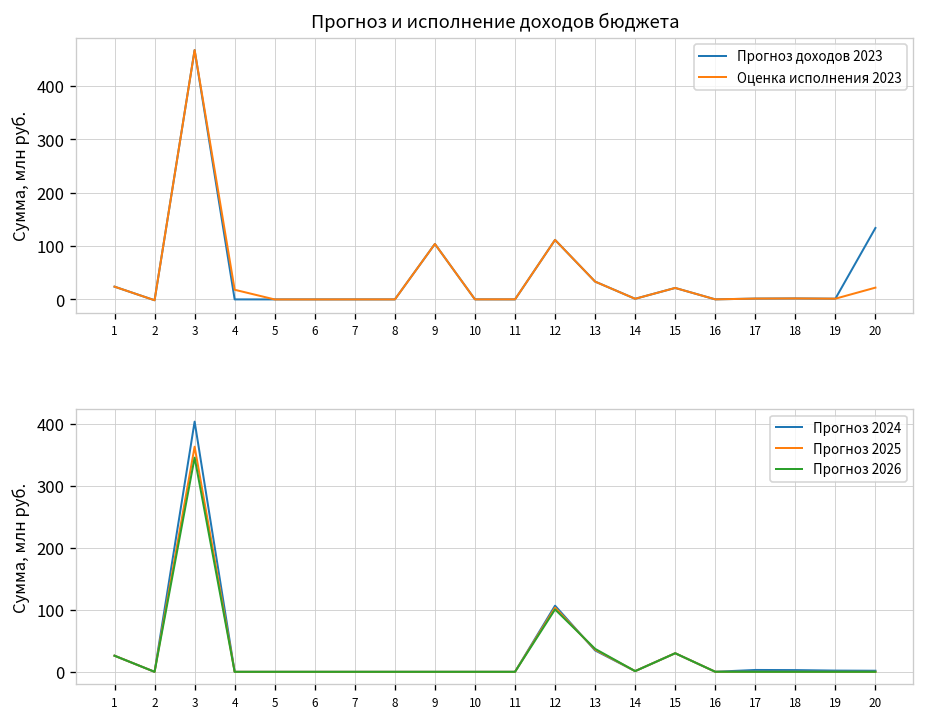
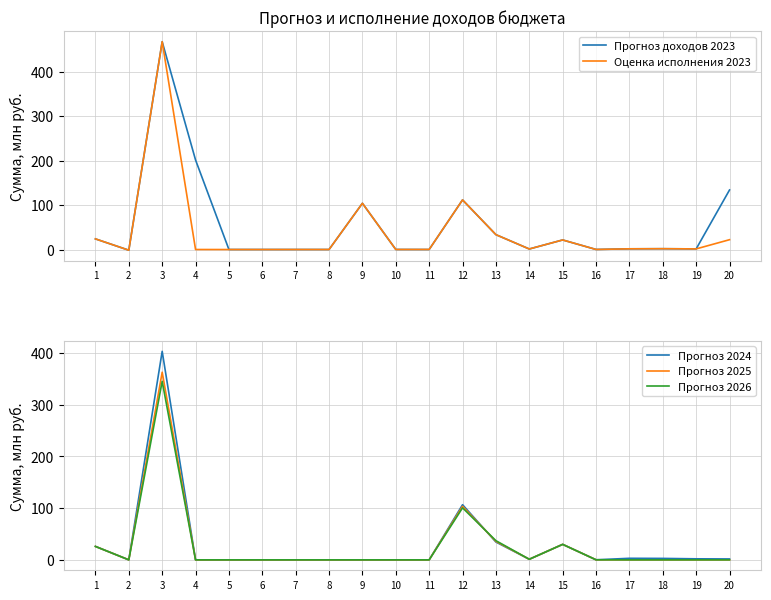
  {
    "Прогноз и исполнение доходов бюджета": {
      "Прогноз доходов 2023": {
-       "4": 0,
+       "4": 200,
        "20": 130
      },
      "Оценка исполнения 2023": {
-       "4": 20,
+       "4": 0,
        "20": 20
      }
    }
  }
